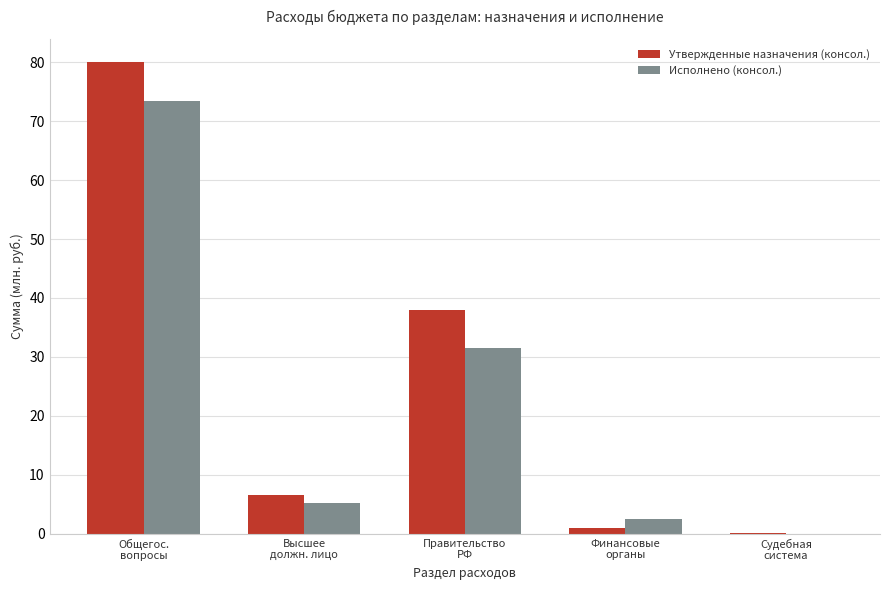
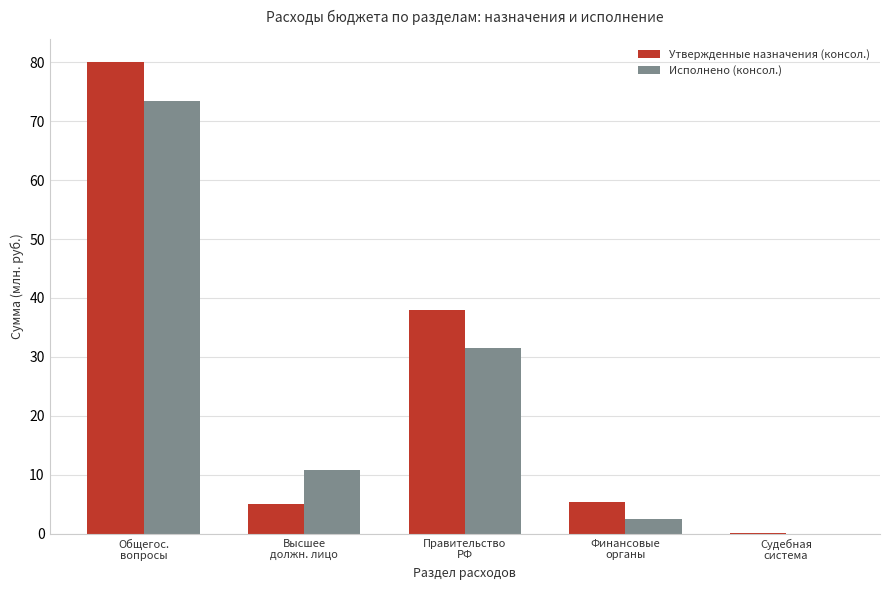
  {
    "Утвержденные назначения (консол.)": {
      "Общегос. вопросы": 80,
-     "Высшее должн. лицо": 7,
+     "Высшее должн. лицо": 5,
      "Правительство РФ": 38,
-     "Финансовые органы": 1
+     "Финансовые органы": 5
    },
    "Исполнено (консол.)": {
      "Общегос. вопросы": 73,
-     "Высшее должн. лицо": 5,
+     "Высшее должн. лицо": 11,
      "Правительство РФ": 31,
      "Финансовые органы": 3,
      "Судебная система": 0
    }
  }
